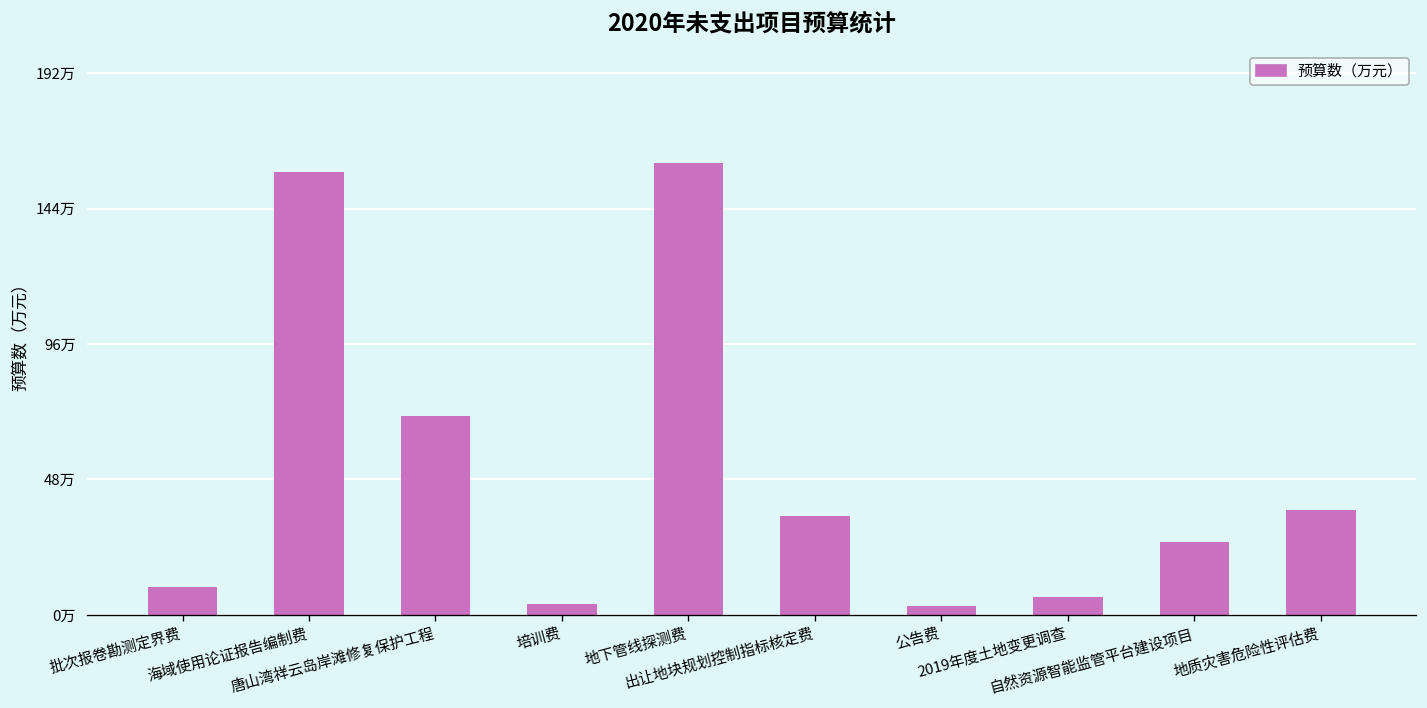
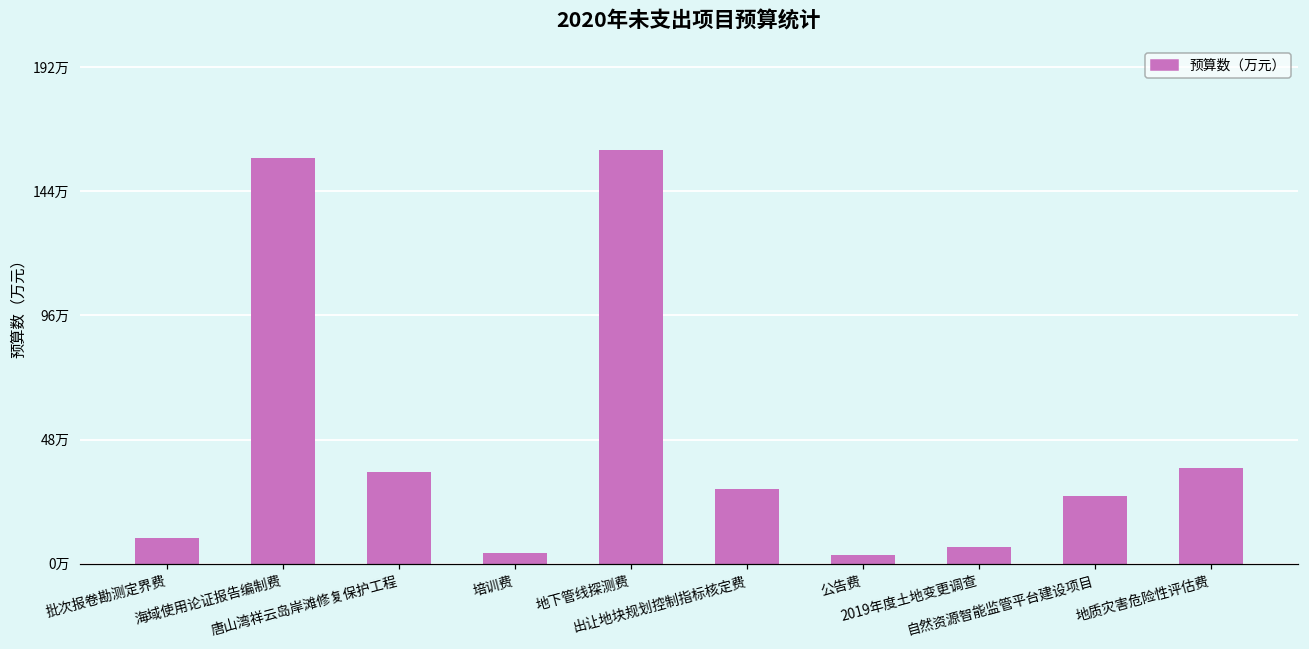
  {
    "批次报卷勘测定界费": "10万",
    "海域使用论证报告编制费": "157万",
-   "唐山湾祥云岛岸滩修复保护工程": "70万",
+   "唐山湾祥云岛岸滩修复保护工程": "35万",
    "培训费": "4万",
    "地下管线探测费": "160万",
-   "出让地块规划控制指标核定费": "35万",
+   "出让地块规划控制指标核定费": "29万",
    "公告费": "3万",
    "2019年度土地变更调查": "7万",
    "自然资源智能监管平台建设项目": "26万",
    "地质灾害危险性评估费": "37万"
  }
